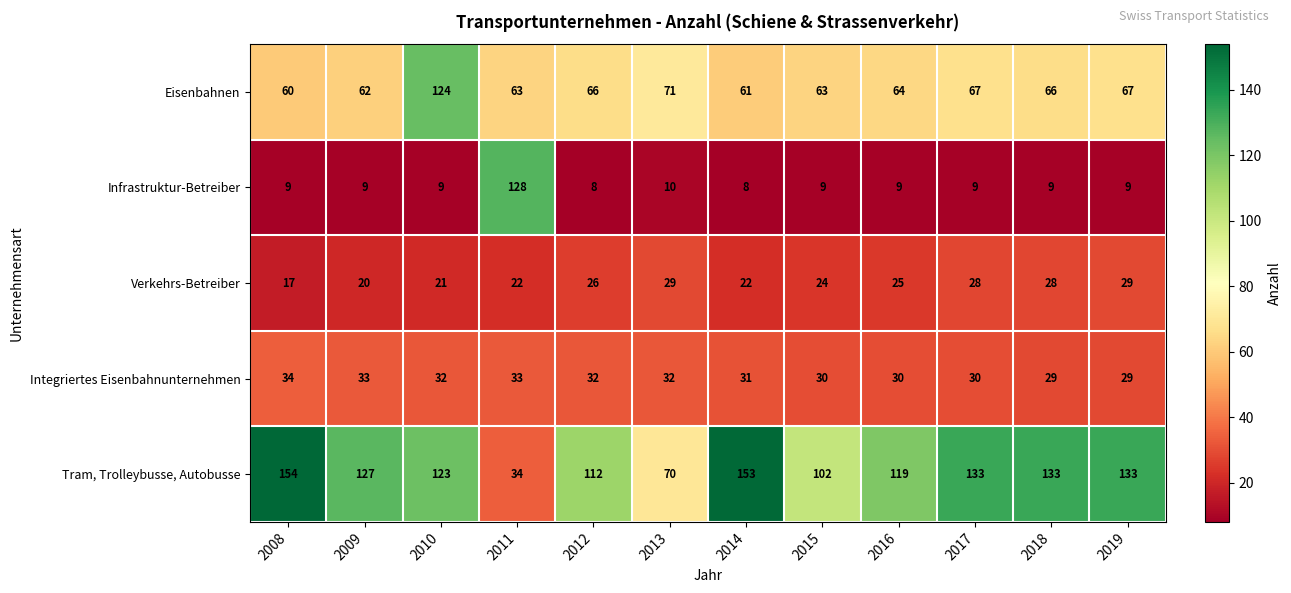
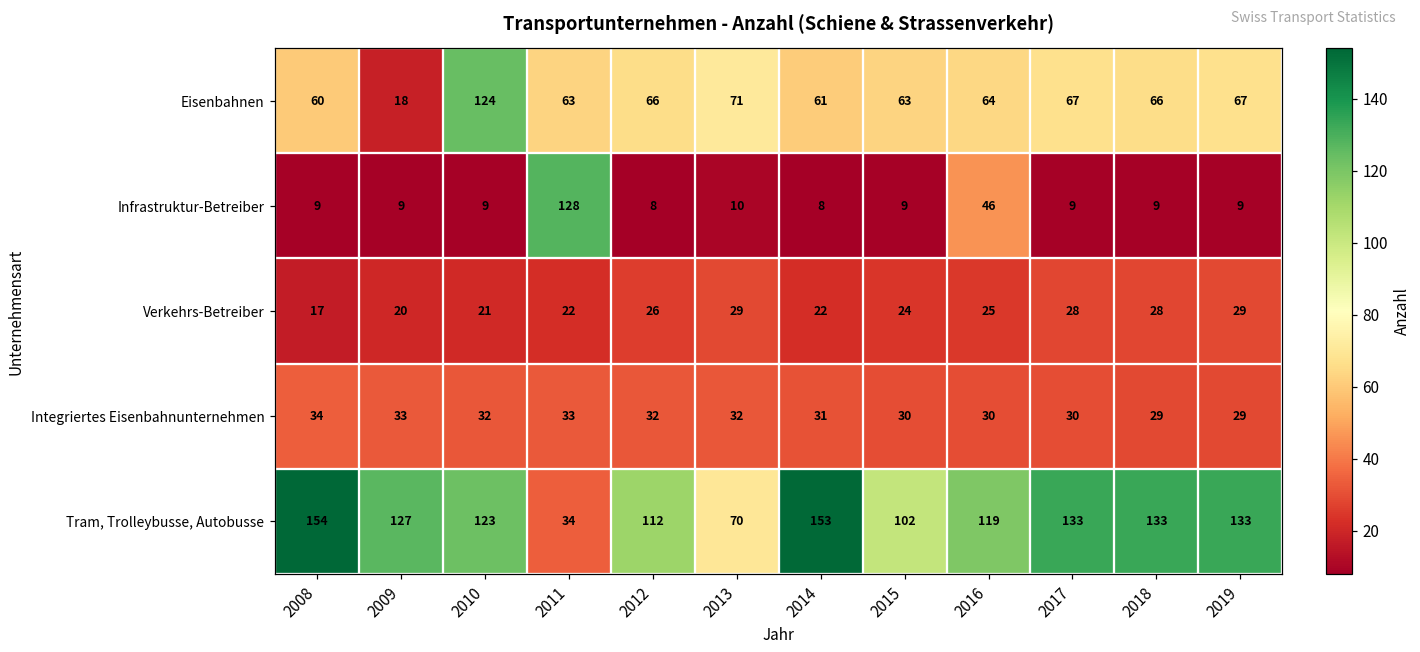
  {
    "Eisenbahnen": {
      "2008": 60,
-     "2009": 62,
+     "2009": 18,
      "2010": 124,
      "2011": 63,
      "2012": 66,
      "2013": 71,
      "2014": 61,
      "2015": 63,
      "2016": 64,
      "2017": 67,
      "2018": 66,
      "2019": 67
    },
    "Infrastruktur-Betreiber": {
      "2008": 9,
      "2009": 9,
      "2010": 9,
      "2011": 128,
      "2012": 8,
      "2013": 10,
      "2014": 8,
      "2015": 9,
-     "2016": 9,
+     "2016": 46,
      "2017": 9,
      "2018": 9,
      "2019": 9
    },
    "Verkehrs-Betreiber": {
      "2008": 17,
      "2009": 20,
      "2010": 21,
      "2011": 22,
      "2012": 26,
      "2013": 29,
      "2014": 22,
      "2015": 24,
      "2016": 25,
      "2017": 28,
      "2018": 28,
      "2019": 29
    },
    "Integriertes Eisenbahnunternehmen": {
      "2008": 34,
      "2009": 33,
      "2010": 32,
      "2011": 33,
      "2012": 32,
      "2013": 32,
      "2014": 31,
      "2015": 30,
      "2016": 30,
      "2017": 30,
      "2018": 29,
      "2019": 29
    },
    "Tram, Trolleybusse, Autobusse": {
      "2008": 154,
      "2009": 127,
      "2010": 123,
      "2011": 34,
      "2012": 112,
      "2013": 70,
      "2014": 153,
      "2015": 102,
      "2016": 119,
      "2017": 133,
      "2018": 133,
      "2019": 133
    }
  }
